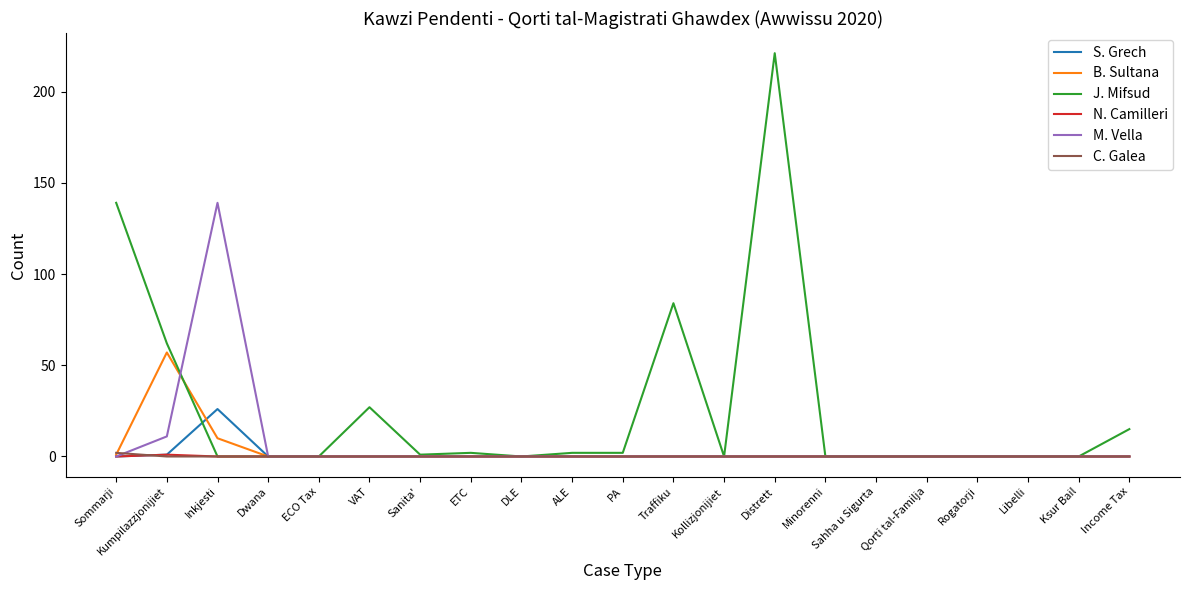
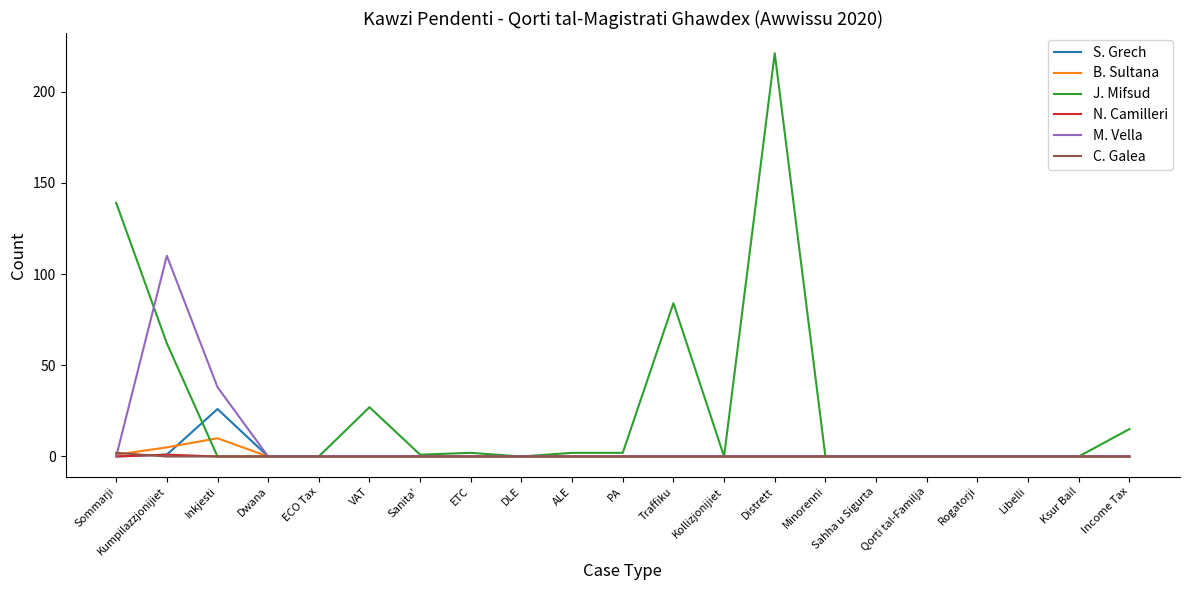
  {
    "S. Grech": {
      "Inkjesti": 26
    },
    "B. Sultana": {
-     "Kumpilazzjonijiet": 57,
+     "Kumpilazzjonijiet": 5,
      "Inkjesti": 10
    },
    "J. Mifsud": {
      "Sommarji": 139,
      "Kumpilazzjonijiet": 62,
      "VAT": 27,
      "ETC": 2,
      "ALE": 2,
      "PA": 2,
      "Traffiku": 84,
      "Distrett": 221,
      "Income Tax": 15
    },
    "M. Vella": {
-     "Kumpilazzjonijiet": 11,
-     "Inkjesti": 139
+     "Kumpilazzjonijiet": 110,
+     "Inkjesti": 38
    }
  }
